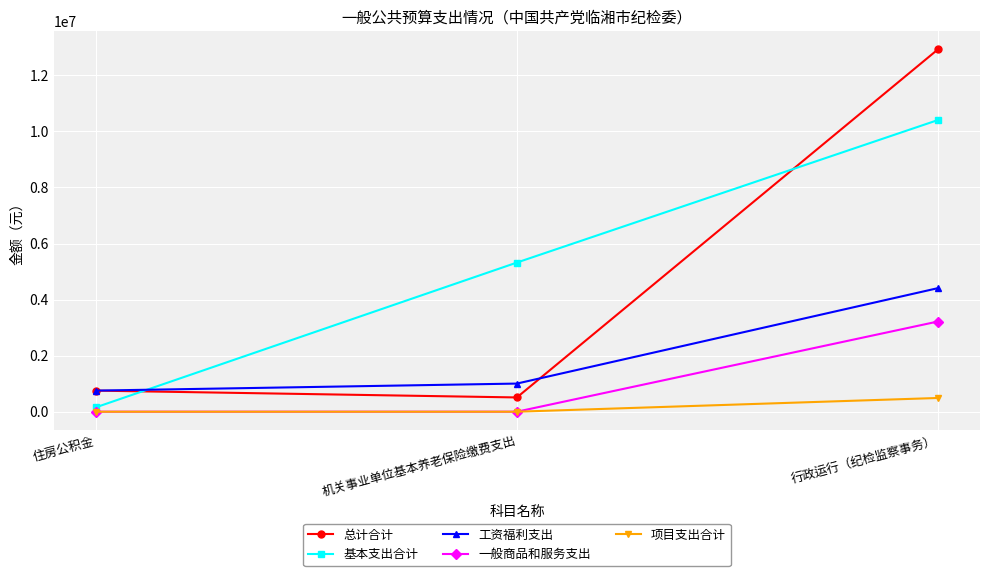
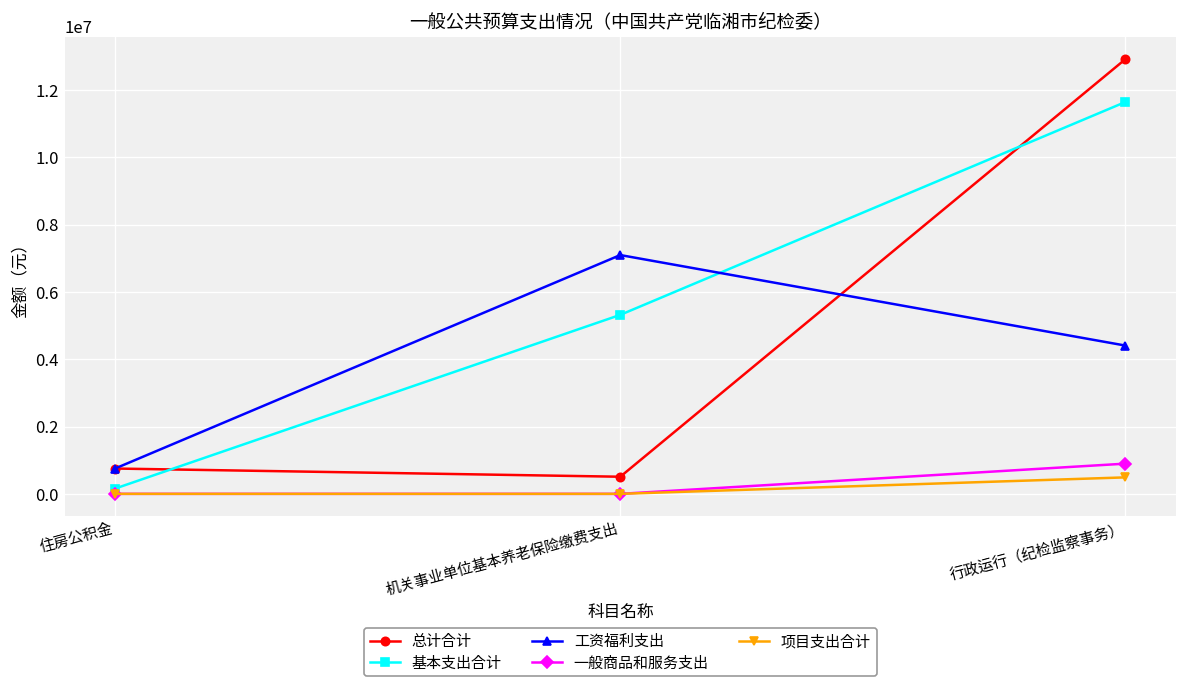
  {
    "总计合计": {
      "机关事业单位基本养老保险缴费支出": 500000,
      "行政运行（纪检监察事务）": 12900000
    },
    "基本支出合计": {
      "住房公积金": 200000,
      "机关事业单位基本养老保险缴费支出": 5300000,
-     "行政运行（纪检监察事务）": 10400000
+     "行政运行（纪检监察事务）": 11600000
    },
    "工资福利支出": {
-     "机关事业单位基本养老保险缴费支出": 1000000,
+     "机关事业单位基本养老保险缴费支出": 7100000,
      "行政运行（纪检监察事务）": 4400000
    },
    "一般商品和服务支出": {
-     "行政运行（纪检监察事务）": 3200000
+     "行政运行（纪检监察事务）": 900000
    },
    "项目支出合计": {
      "行政运行（纪检监察事务）": 500000
    }
  }
